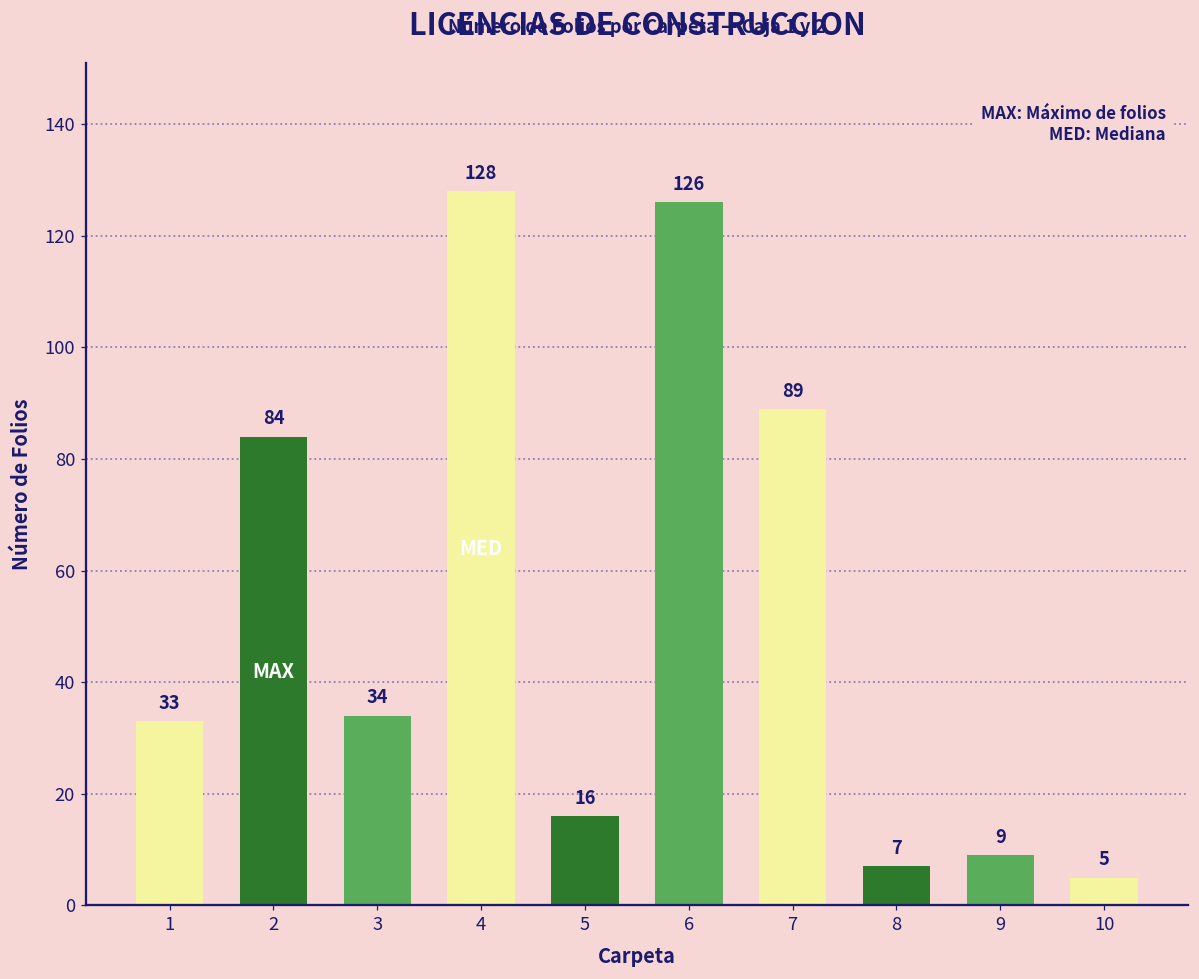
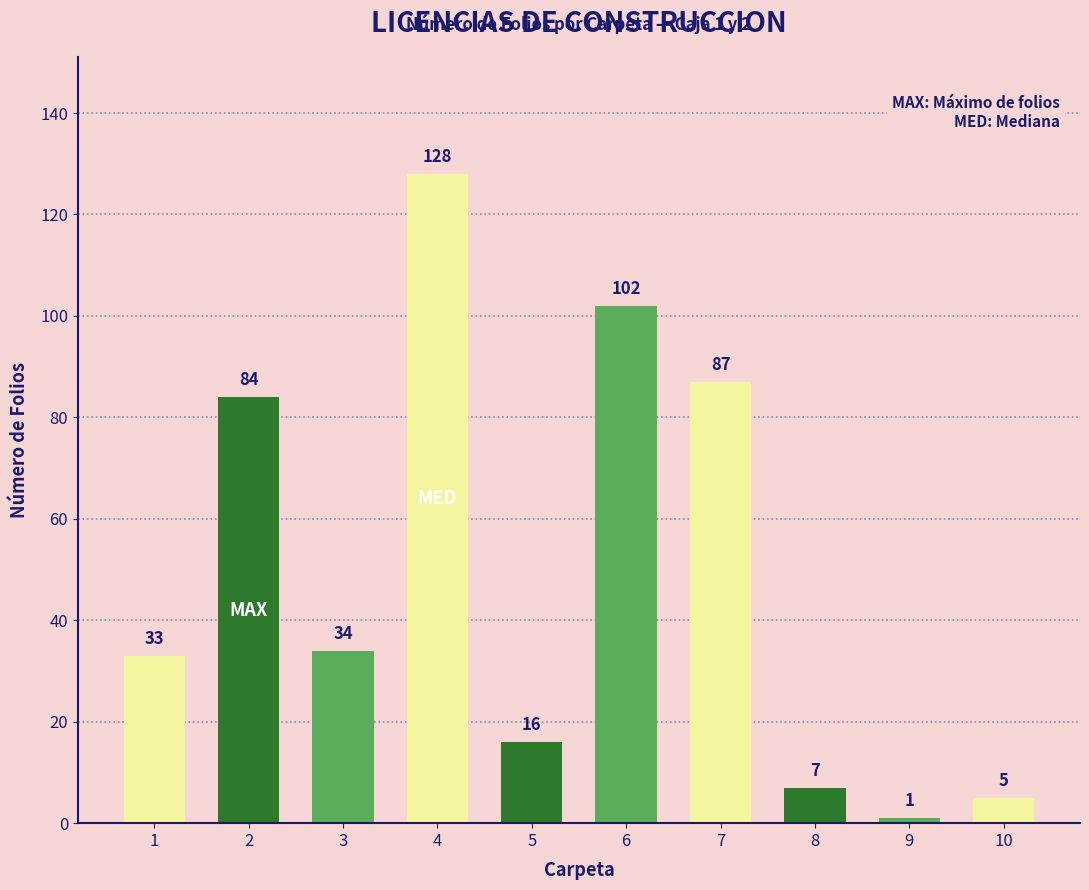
  {
    "1": 33,
    "2": 84,
    "3": 34,
    "4": 128,
    "5": 16,
-   "6": 126,
-   "7": 89,
+   "6": 102,
+   "7": 87,
    "8": 7,
-   "9": 9,
+   "9": 1,
    "10": 5
  }
